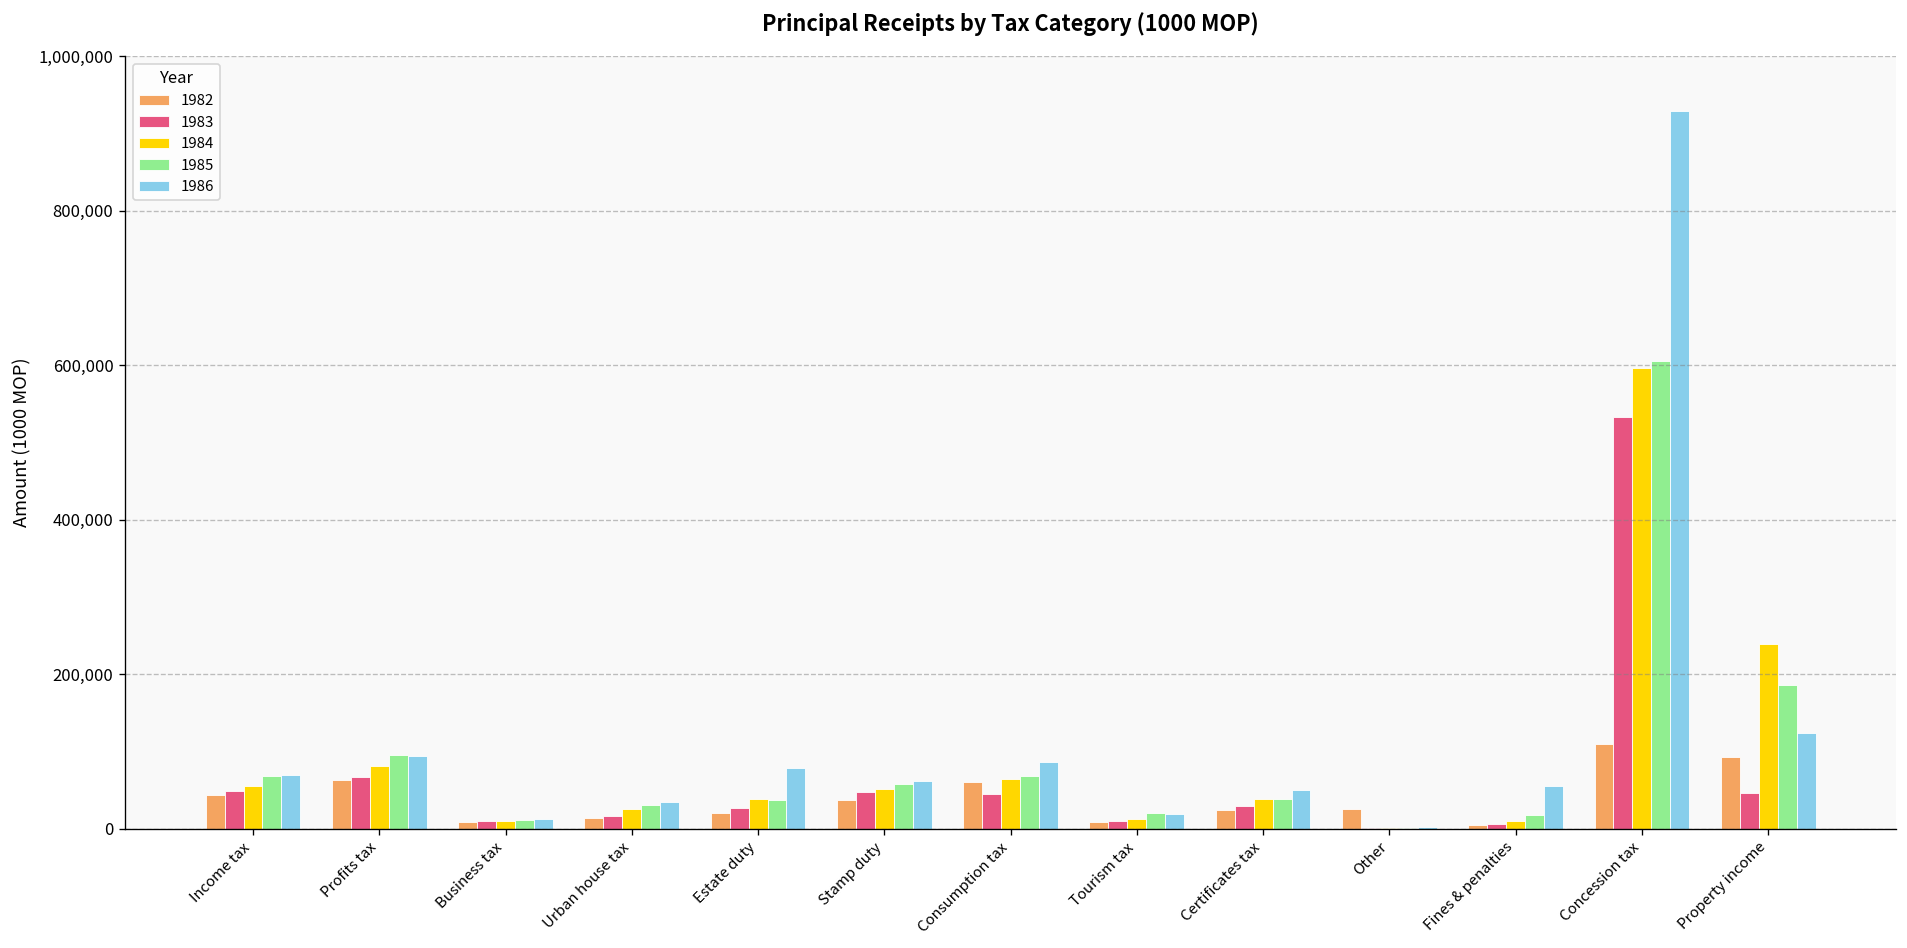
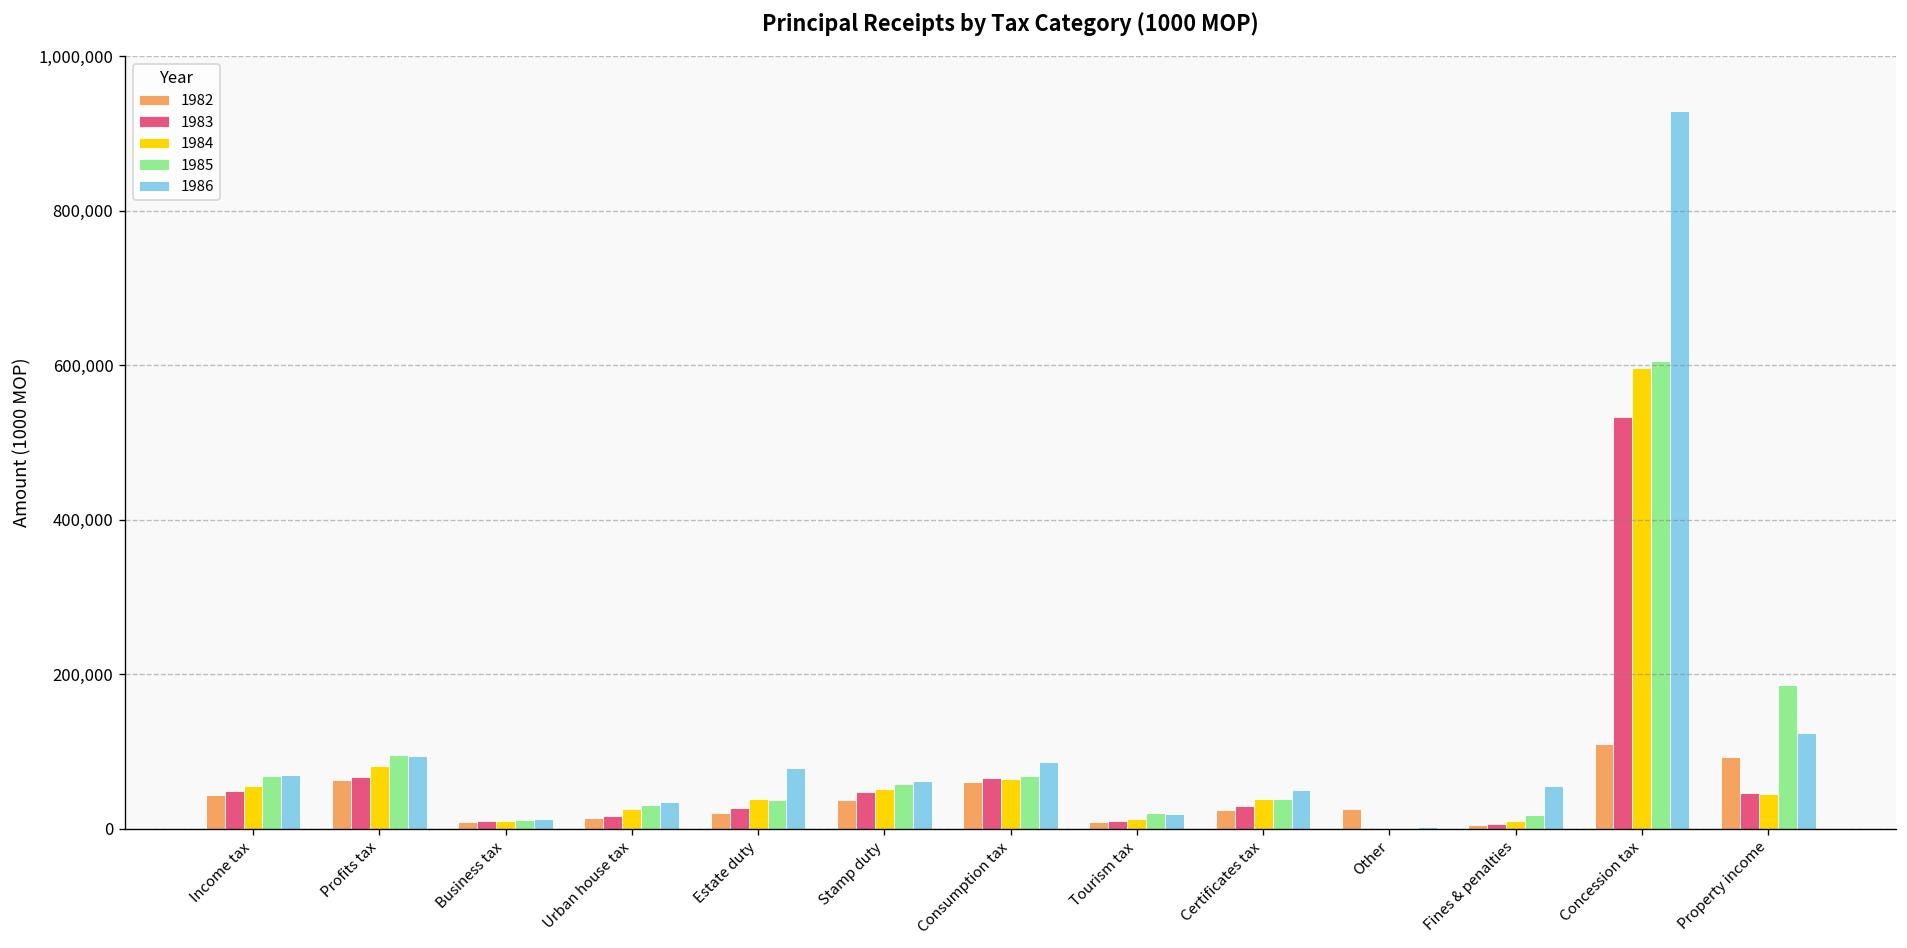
  {
    "1982": {
      "Income tax": "40,000",
      "Profits tax": "60,000",
      "Business tax": "10,000",
      "Urban house tax": "10,000",
      "Estate duty": "20,000",
      "Stamp duty": "40,000",
      "Consumption tax": "60,000",
      "Tourism tax": "10,000",
      "Certificates tax": "20,000",
      "Other": "20,000",
      "Fines & penalties": "10,000",
      "Concession tax": "110,000",
      "Property income": "90,000"
    },
    "1983": {
      "Income tax": "50,000",
      "Profits tax": "70,000",
      "Business tax": "10,000",
      "Urban house tax": "20,000",
      "Estate duty": "30,000",
      "Stamp duty": "50,000",
-     "Consumption tax": "40,000",
+     "Consumption tax": "70,000",
      "Tourism tax": "10,000",
      "Certificates tax": "30,000",
      "Fines & penalties": "10,000",
      "Concession tax": "530,000",
      "Property income": "50,000"
    },
    "1984": {
      "Income tax": "60,000",
      "Profits tax": "80,000",
      "Business tax": "10,000",
      "Urban house tax": "20,000",
      "Estate duty": "40,000",
      "Stamp duty": "50,000",
      "Consumption tax": "60,000",
      "Tourism tax": "10,000",
      "Certificates tax": "40,000",
      "Fines & penalties": "10,000",
      "Concession tax": "600,000",
-     "Property income": "240,000"
+     "Property income": "50,000"
    },
    "1985": {
      "Income tax": "70,000",
      "Profits tax": "100,000",
      "Business tax": "10,000",
      "Urban house tax": "30,000",
      "Estate duty": "40,000",
      "Stamp duty": "60,000",
      "Consumption tax": "70,000",
      "Tourism tax": "20,000",
      "Certificates tax": "40,000",
      "Fines & penalties": "20,000",
      "Concession tax": "610,000",
      "Property income": "190,000"
    },
    "1986": {
      "Income tax": "70,000",
      "Profits tax": "90,000",
      "Business tax": "10,000",
      "Urban house tax": "30,000",
      "Estate duty": "80,000",
      "Stamp duty": "60,000",
      "Consumption tax": "90,000",
      "Tourism tax": "20,000",
      "Certificates tax": "50,000",
      "Fines & penalties": "50,000",
      "Concession tax": "930,000",
      "Property income": "120,000"
    }
  }
